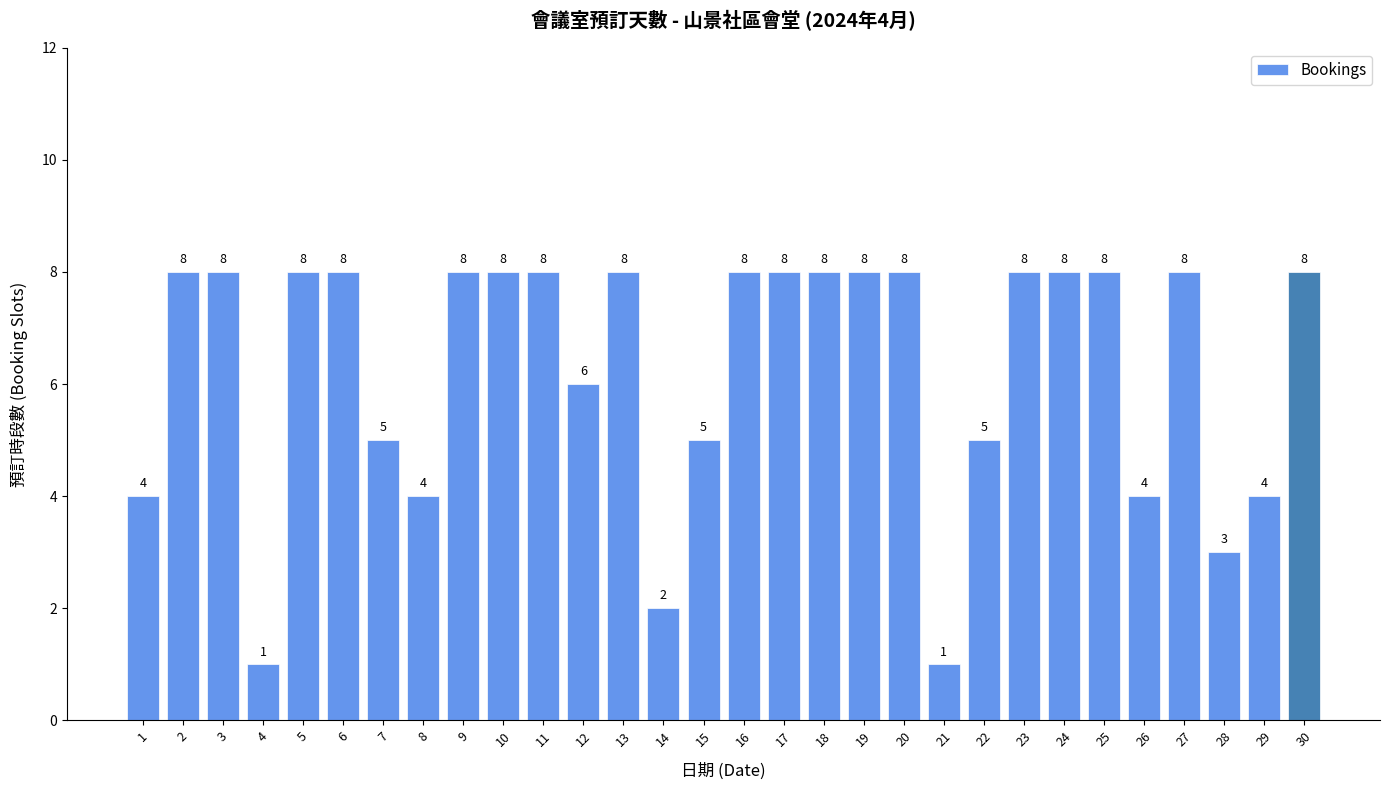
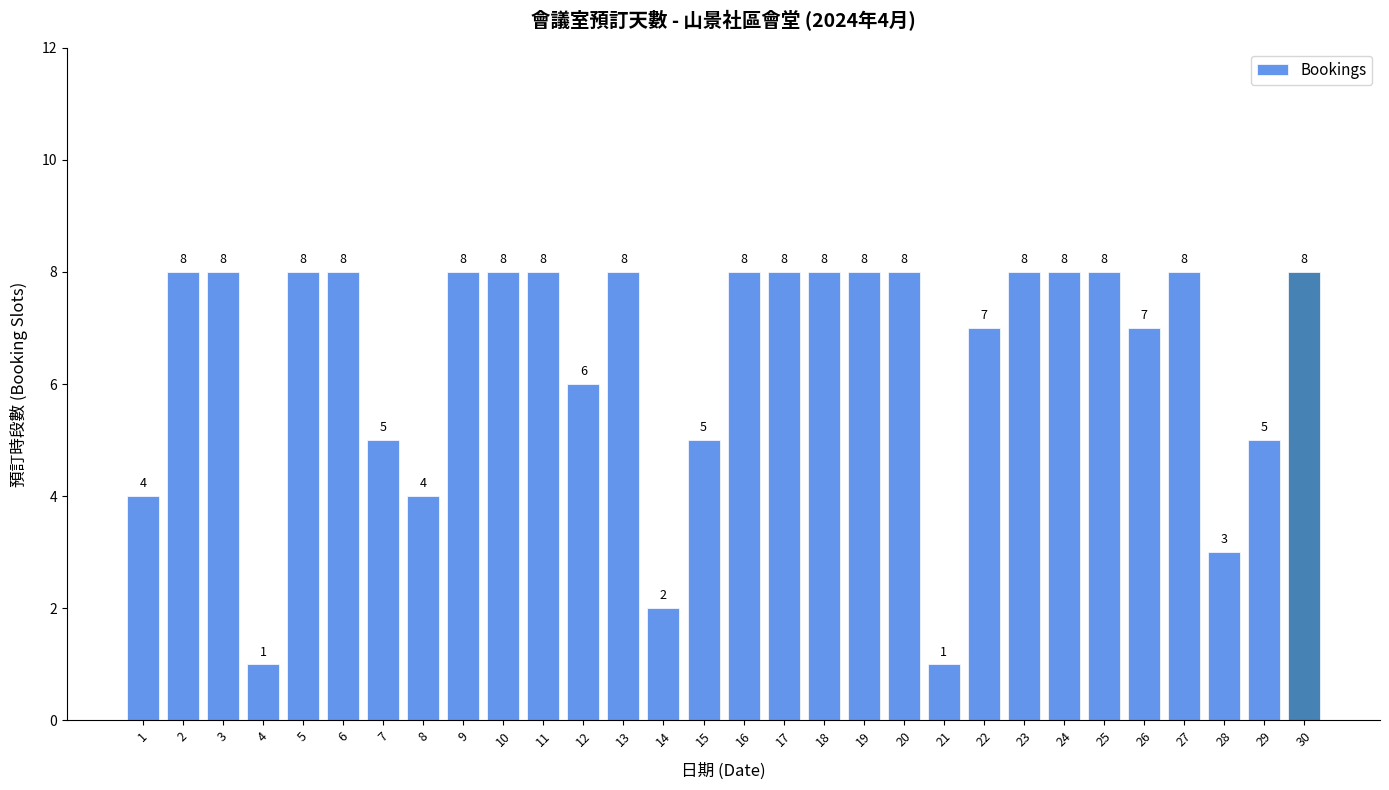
  {
    "1": 4,
    "2": 8,
    "3": 8,
    "4": 1,
    "5": 8,
    "6": 8,
    "7": 5,
    "8": 4,
    "9": 8,
    "10": 8,
    "11": 8,
    "12": 6,
    "13": 8,
    "14": 2,
    "15": 5,
    "16": 8,
    "17": 8,
    "18": 8,
    "19": 8,
    "20": 8,
    "21": 1,
-   "22": 5,
+   "22": 7,
    "23": 8,
    "24": 8,
    "25": 8,
-   "26": 4,
+   "26": 7,
    "27": 8,
    "28": 3,
-   "29": 4,
+   "29": 5,
    "30": 8
  }
